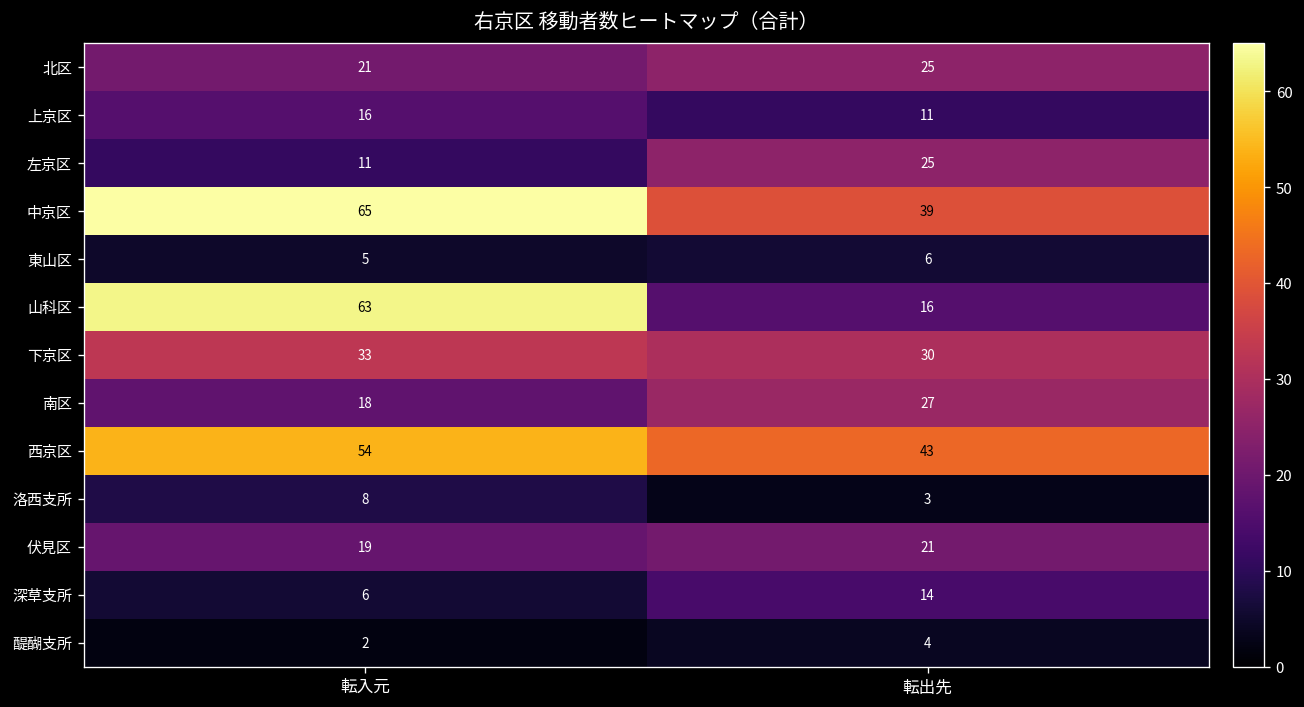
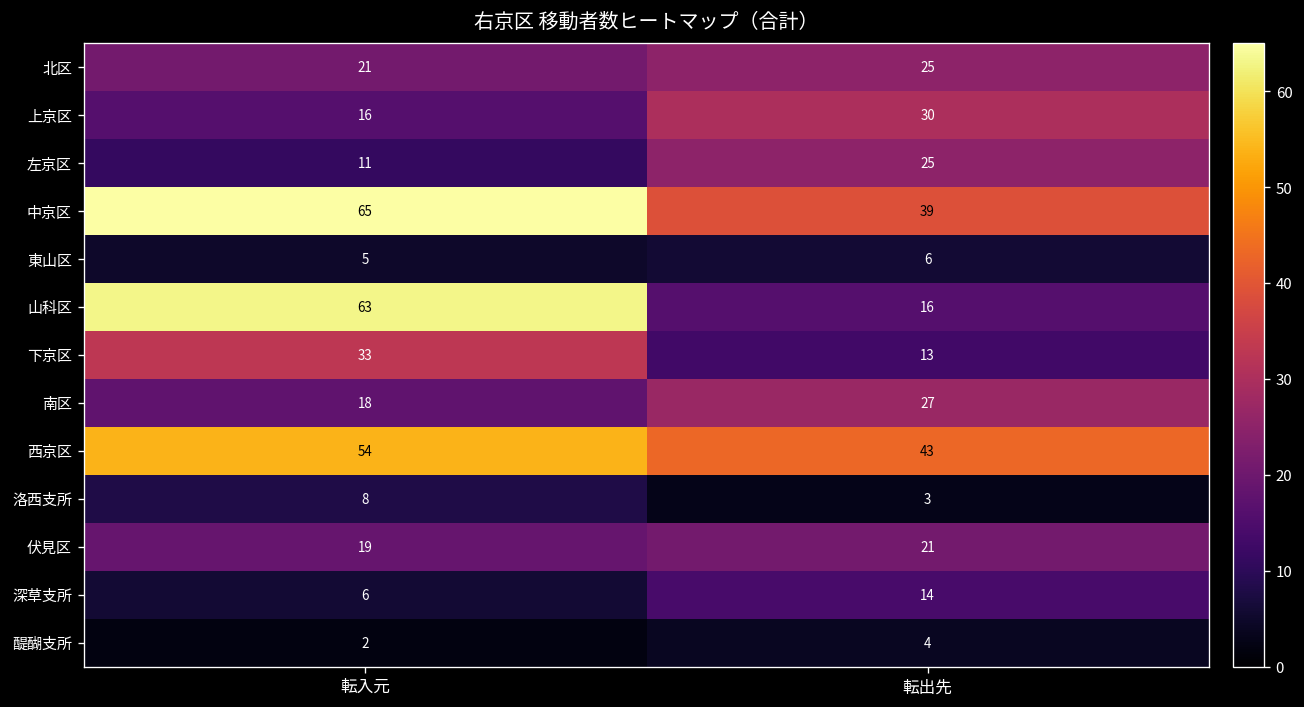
  {
    "北区": {
      "転入元": 21,
      "転出先": 25
    },
    "上京区": {
      "転入元": 16,
-     "転出先": 11
+     "転出先": 30
    },
    "左京区": {
      "転入元": 11,
      "転出先": 25
    },
    "中京区": {
      "転入元": 65,
      "転出先": 39
    },
    "東山区": {
      "転入元": 5,
      "転出先": 6
    },
    "山科区": {
      "転入元": 63,
      "転出先": 16
    },
    "下京区": {
      "転入元": 33,
-     "転出先": 30
+     "転出先": 13
    },
    "南区": {
      "転入元": 18,
      "転出先": 27
    },
    "西京区": {
      "転入元": 54,
      "転出先": 43
    },
    "洛西支所": {
      "転入元": 8,
      "転出先": 3
    },
    "伏見区": {
      "転入元": 19,
      "転出先": 21
    },
    "深草支所": {
      "転入元": 6,
      "転出先": 14
    },
    "醍醐支所": {
      "転入元": 2,
      "転出先": 4
    }
  }
